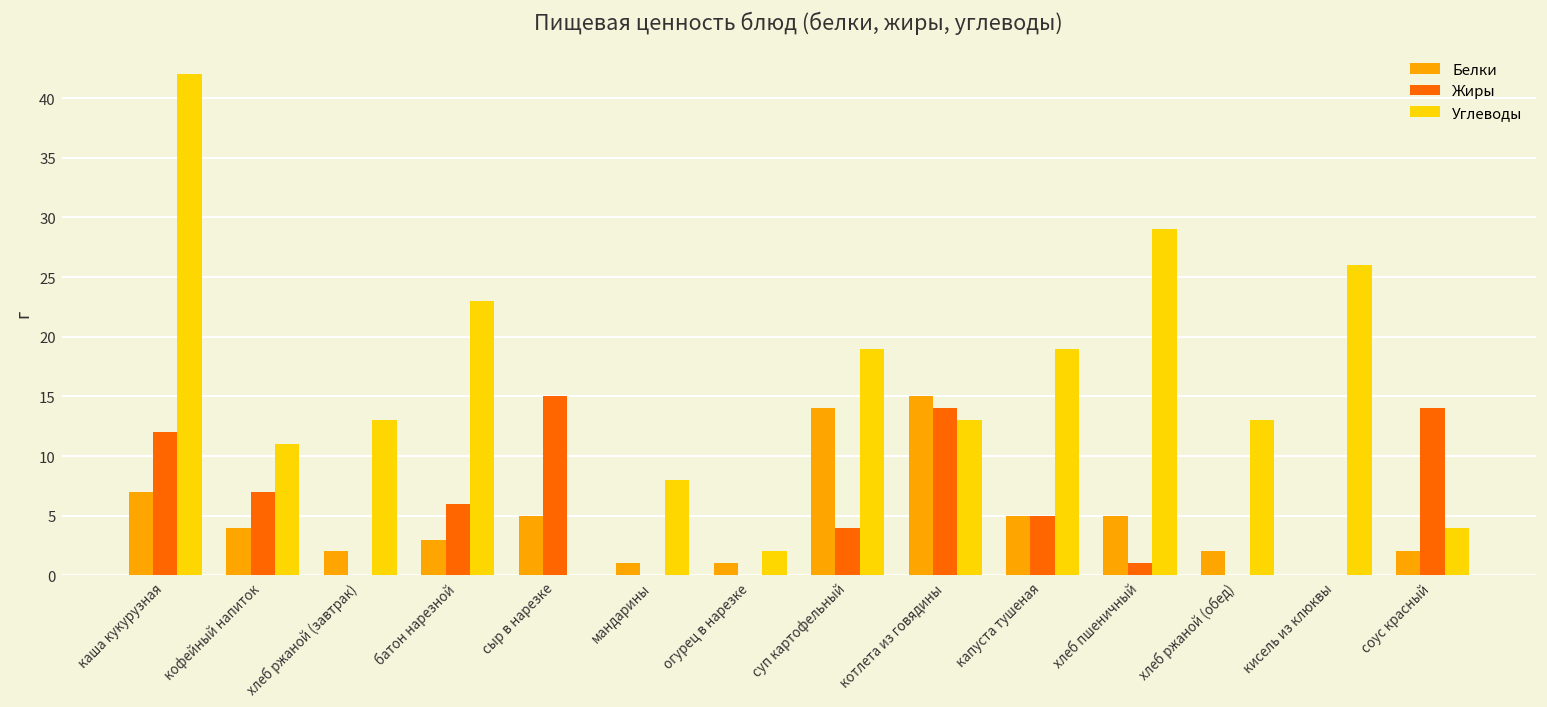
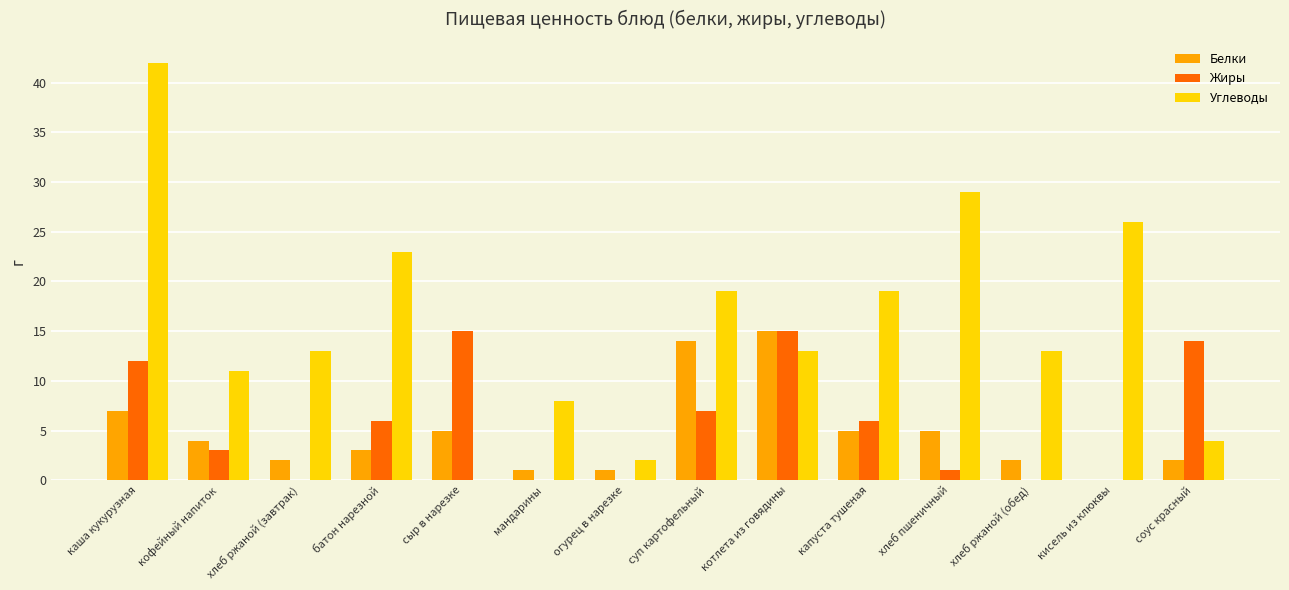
  {
    "Жиры": {
      "каша кукурузная": 12,
-     "кофейный напиток": 7,
+     "кофейный напиток": 3,
      "хлеб ржаной (завтрак)": 0,
      "батон нарезной": 6,
      "сыр в нарезке": 15,
      "мандарины": 0,
      "огурец в нарезке": 0,
-     "суп картофельный": 4,
-     "котлета из говядины": 14,
-     "капуста тушеная": 5,
+     "суп картофельный": 7,
+     "котлета из говядины": 15,
+     "капуста тушеная": 6,
      "хлеб пшеничный": 1,
      "хлеб ржаной (обед)": 0,
      "кисель из клюквы": 0,
      "соус красный": 14
    }
  }
